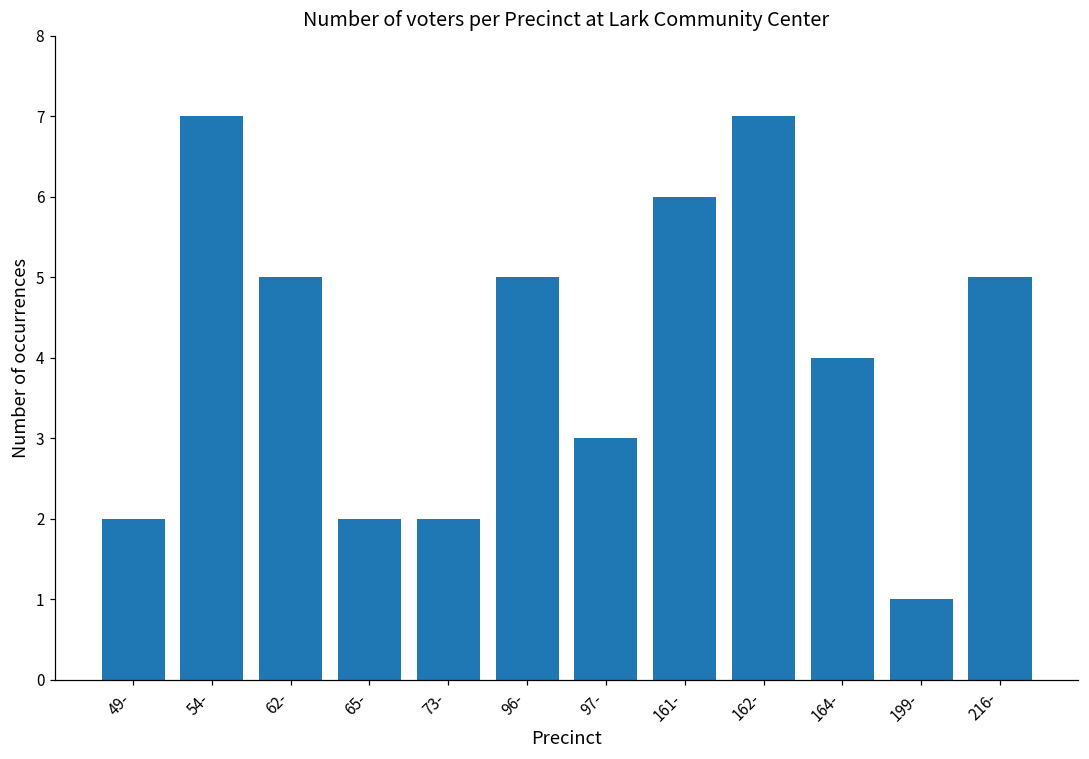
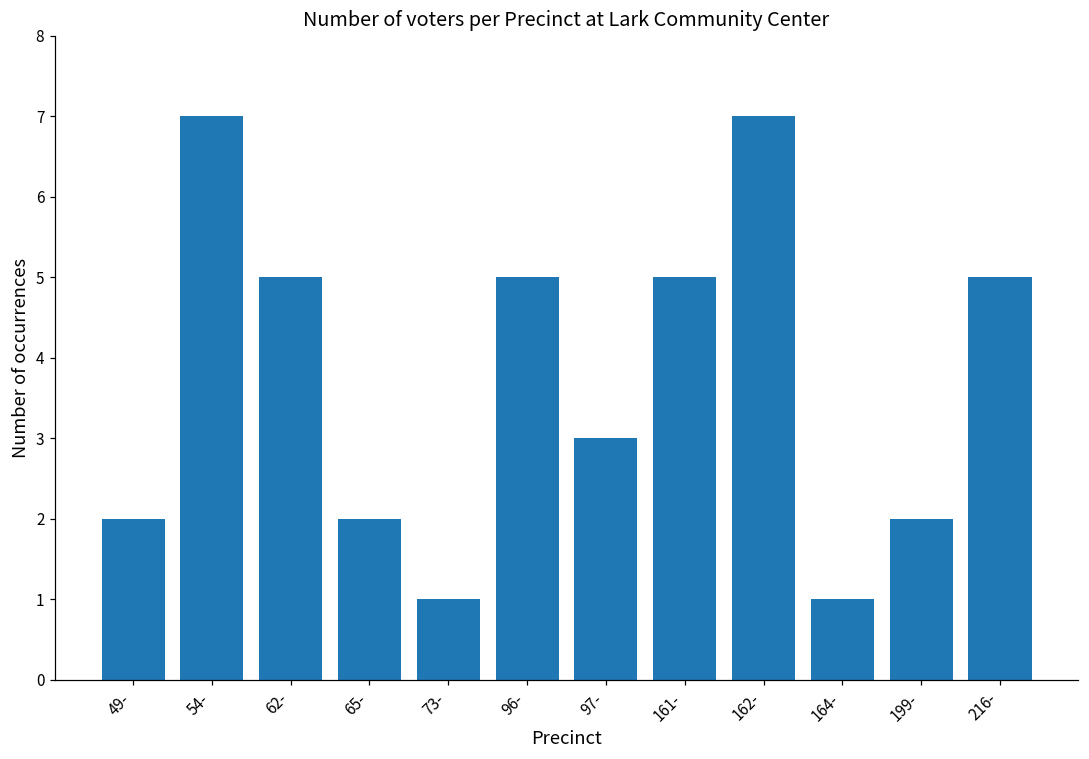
  {
    "49-": 2,
    "54-": 7,
    "62-": 5,
    "65-": 2,
-   "73-": 2,
+   "73-": 1,
    "96-": 5,
    "97-": 3,
-   "161-": 6,
+   "161-": 5,
    "162-": 7,
-   "164-": 4,
-   "199-": 1,
+   "164-": 1,
+   "199-": 2,
    "216-": 5
  }
